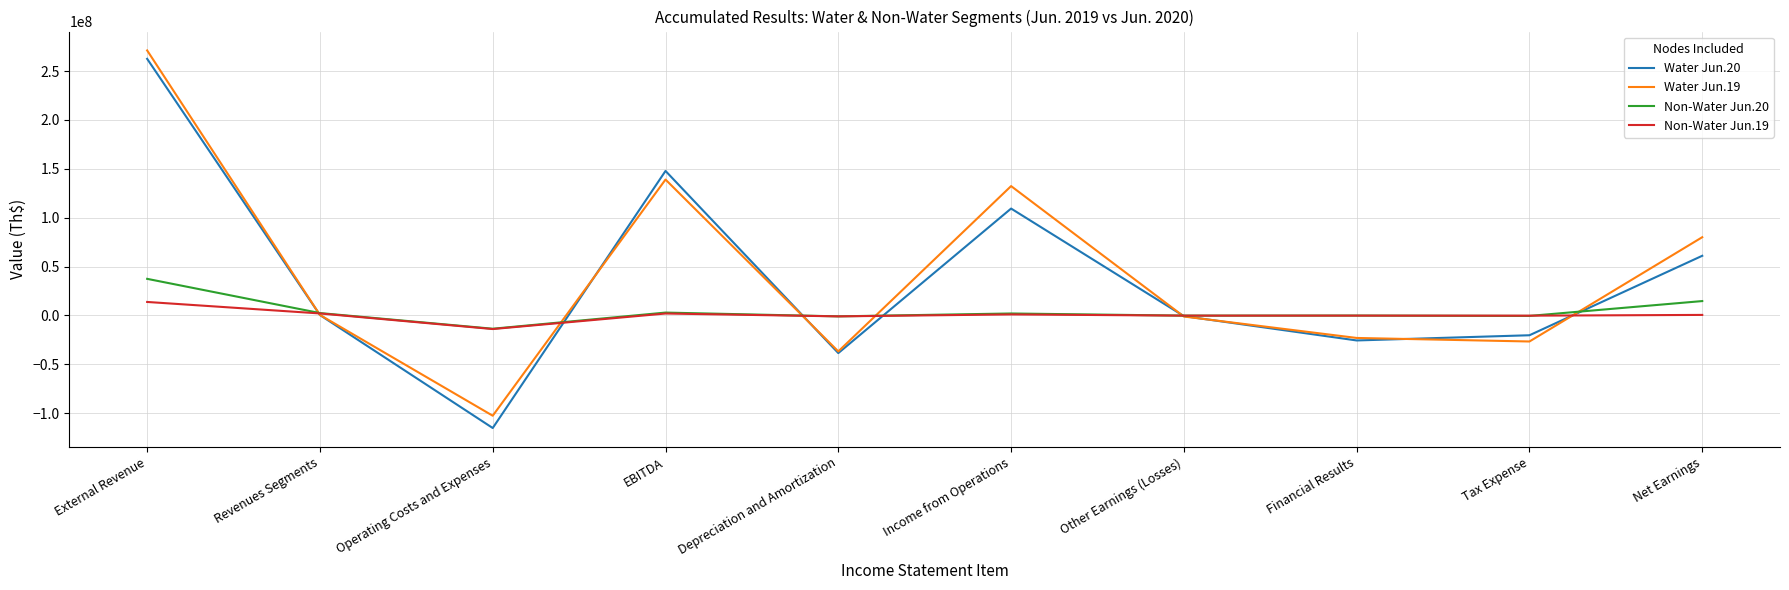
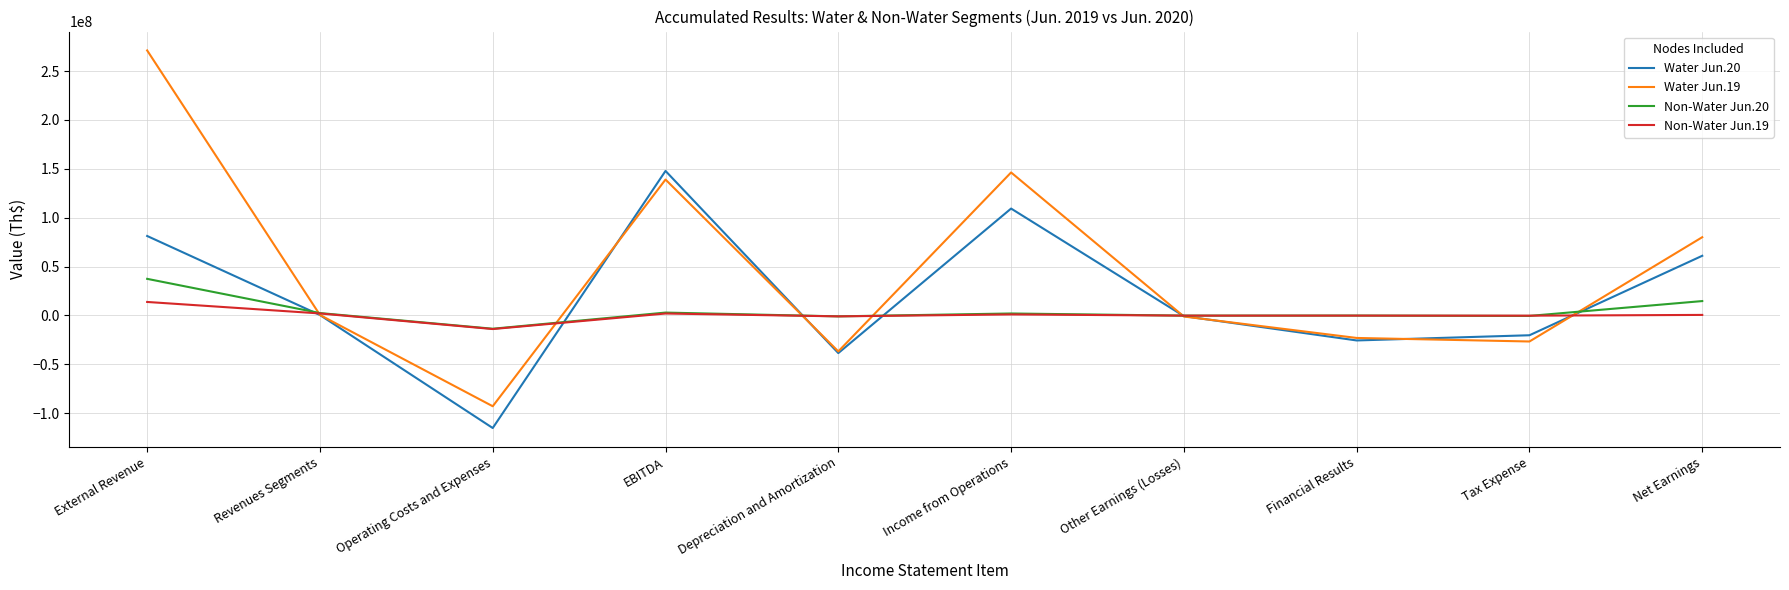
  {
    "Water Jun.20": {
-     "External Revenue": 260000000,
+     "External Revenue": 80000000,
      "Operating Costs and Expenses": -120000000,
      "EBITDA": 150000000,
      "Income from Operations": 110000000,
      "Tax Expense": -20000000,
      "Net Earnings": 60000000
    },
    "Water Jun.19": {
      "External Revenue": 270000000,
-     "Operating Costs and Expenses": -100000000,
+     "Operating Costs and Expenses": -90000000,
      "EBITDA": 140000000,
-     "Income from Operations": 130000000,
+     "Income from Operations": 150000000,
      "Tax Expense": -30000000,
      "Net Earnings": 80000000
    },
    "Non-Water Jun.20": {
      "External Revenue": 40000000,
      "Net Earnings": 10000000
    },
    "Non-Water Jun.19": {
      "External Revenue": 10000000,
      "Net Earnings": 0
    }
  }
